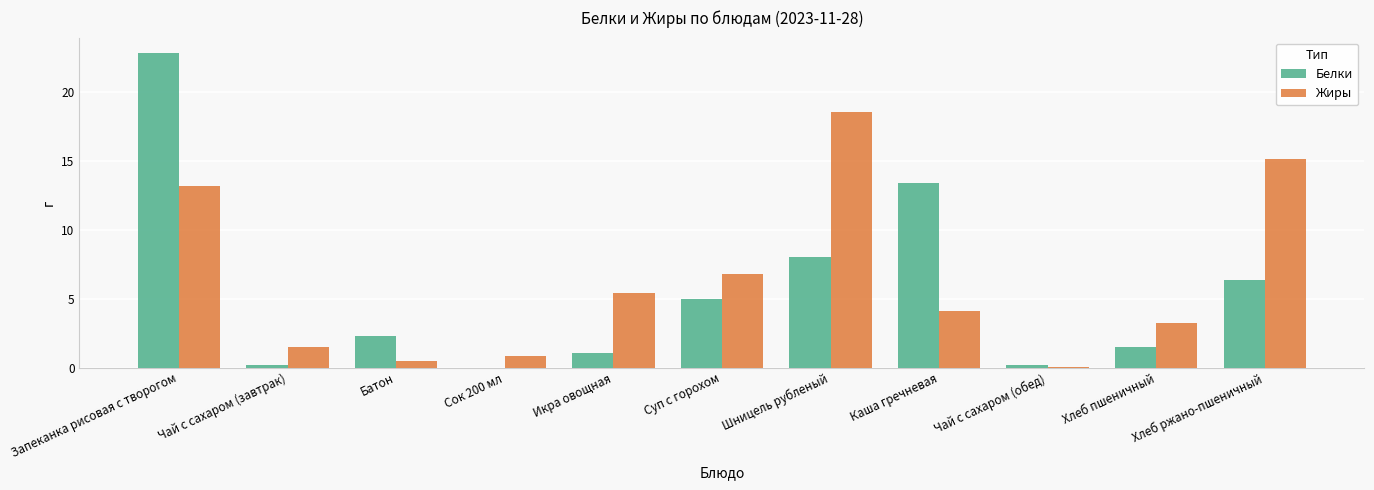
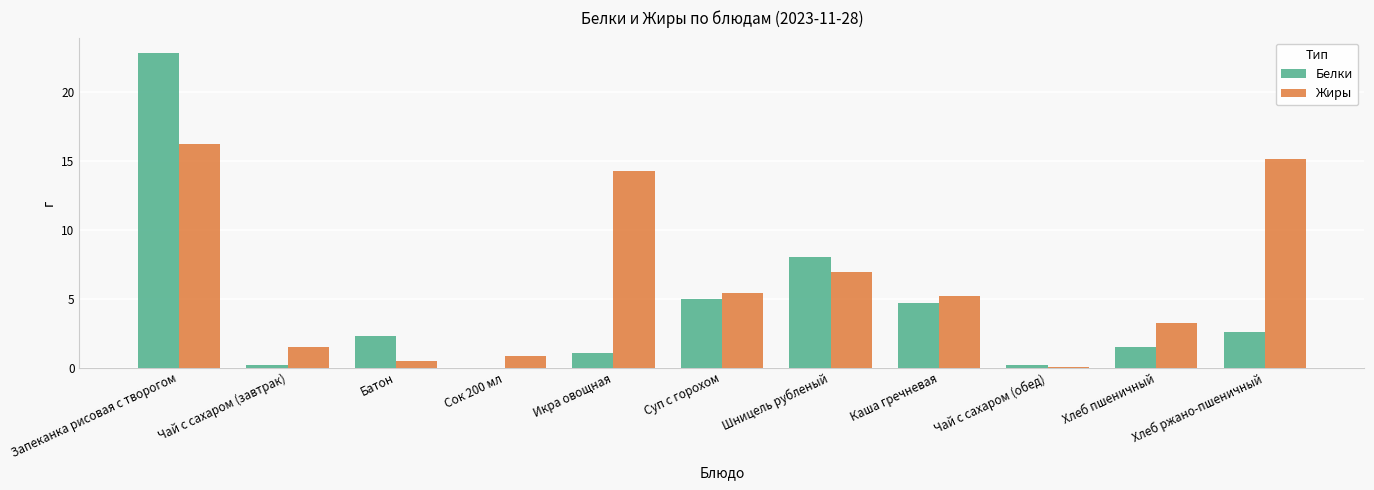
  {
    "Белки": {
      "Запеканка рисовая с творогом": 22.8,
      "Чай с сахаром (завтрак)": 0.2,
      "Батон": 2.3,
      "Сок 200 мл": 0.0,
      "Икра овощная": 1.0,
      "Суп с горохом": 5.0,
      "Шницель рубленый": 8.0,
-     "Каша гречневая": 13.4,
+     "Каша гречневая": 4.7,
      "Чай с сахаром (обед)": 0.2,
      "Хлеб пшеничный": 1.5,
-     "Хлеб ржано-пшеничный": 6.4
+     "Хлеб ржано-пшеничный": 2.6
    },
    "Жиры": {
-     "Запеканка рисовая с творогом": 13.2,
+     "Запеканка рисовая с творогом": 16.3,
      "Чай с сахаром (завтрак)": 1.5,
      "Батон": 0.5,
      "Сок 200 мл": 0.8,
-     "Икра овощная": 5.4,
-     "Суп с горохом": 6.8,
-     "Шницель рубленый": 18.6,
-     "Каша гречневая": 4.1,
+     "Икра овощная": 14.3,
+     "Суп с горохом": 5.4,
+     "Шницель рубленый": 6.9,
+     "Каша гречневая": 5.2,
      "Хлеб пшеничный": 3.2,
      "Хлеб ржано-пшеничный": 15.1
    }
  }
